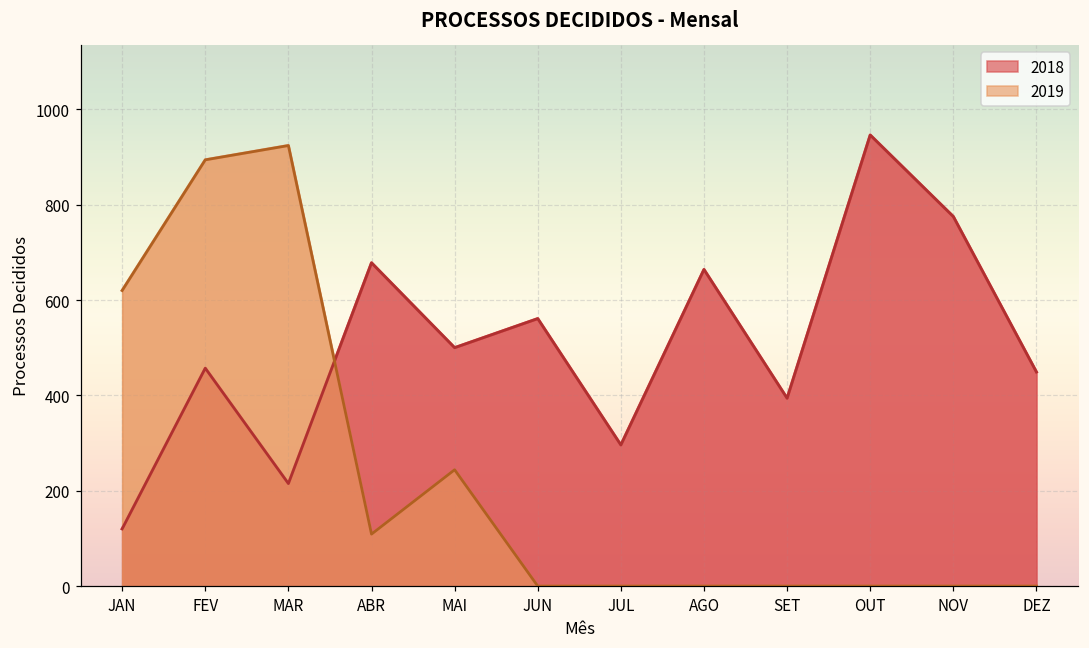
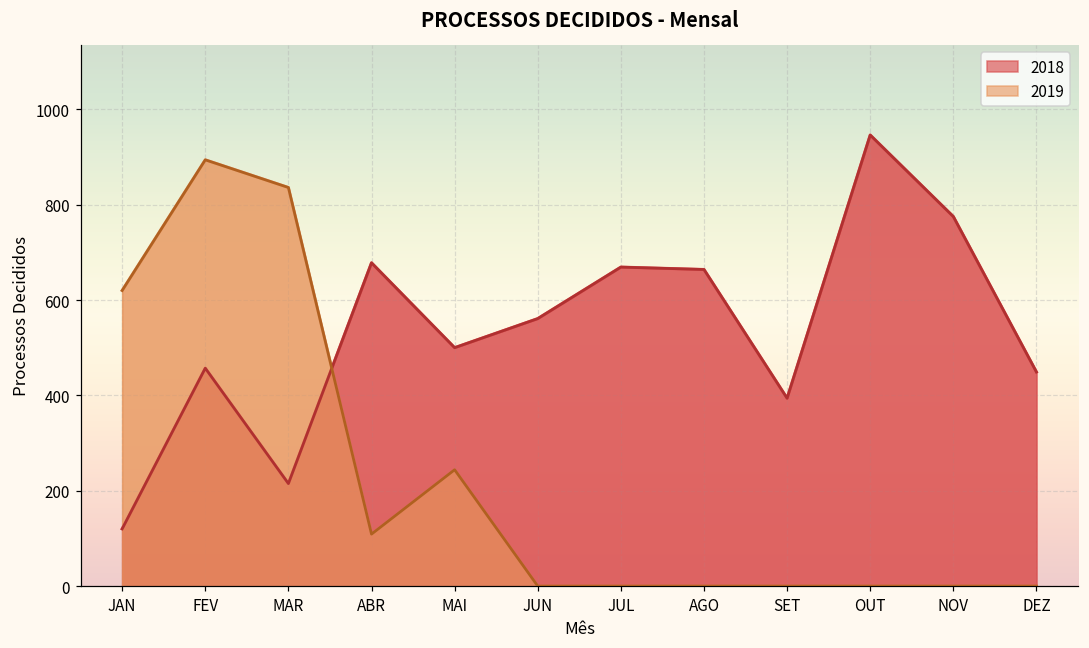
  {
    "2018": {
      "JAN": 120,
      "FEV": 460,
      "MAR": 220,
      "ABR": 680,
      "MAI": 500,
      "JUN": 560,
-     "JUL": 300,
+     "JUL": 670,
      "AGO": 660,
      "SET": 390,
      "OUT": 950,
      "NOV": 780,
      "DEZ": 450
    },
    "2019": {
      "JAN": 620,
      "FEV": 890,
-     "MAR": 920,
+     "MAR": 840,
      "ABR": 110,
      "MAI": 240,
      "JUN": 0,
      "JUL": 0,
      "AGO": 0,
      "SET": 0,
      "OUT": 0,
      "NOV": 0,
      "DEZ": 0
    }
  }
